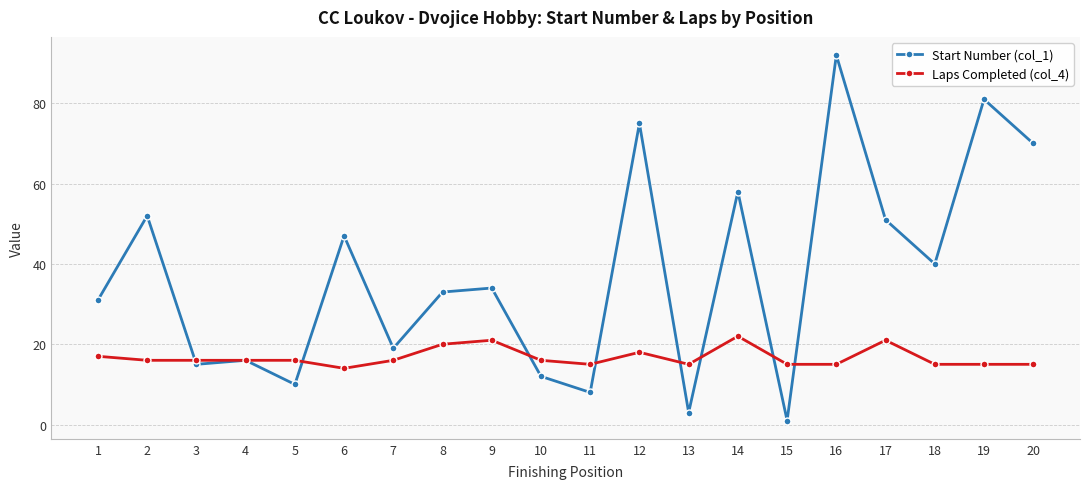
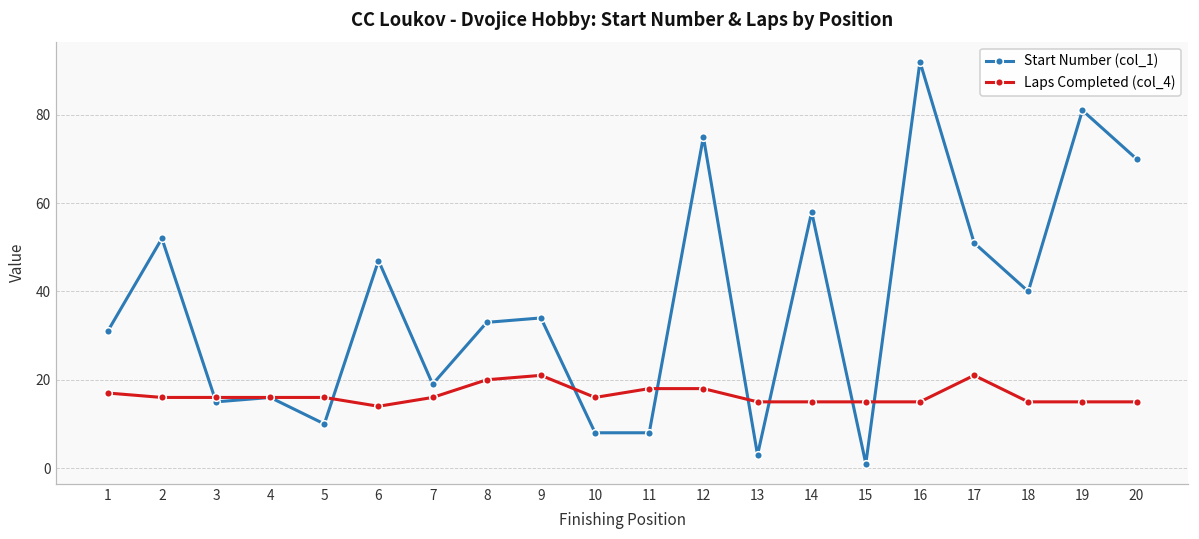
  {
    "Start Number (col_1)": {
      "1": 31,
      "2": 52,
      "3": 15,
      "5": 10,
      "6": 47,
      "7": 19,
      "8": 33,
      "9": 34,
-     "10": 12,
+     "10": 8,
      "11": 8,
      "12": 75,
      "13": 3,
      "14": 58,
      "15": 1,
      "16": 92,
      "17": 51,
      "18": 40,
      "19": 81,
      "20": 70
    },
    "Laps Completed (col_4)": {
      "1": 17,
      "2": 16,
      "3": 16,
      "5": 16,
      "6": 14,
      "7": 16,
      "8": 20,
      "9": 21,
      "10": 16,
-     "11": 15,
+     "11": 18,
      "12": 18,
      "13": 15,
-     "14": 22,
+     "14": 15,
      "15": 15,
      "16": 15,
      "17": 21,
      "18": 15,
      "19": 15,
      "20": 15
    }
  }
